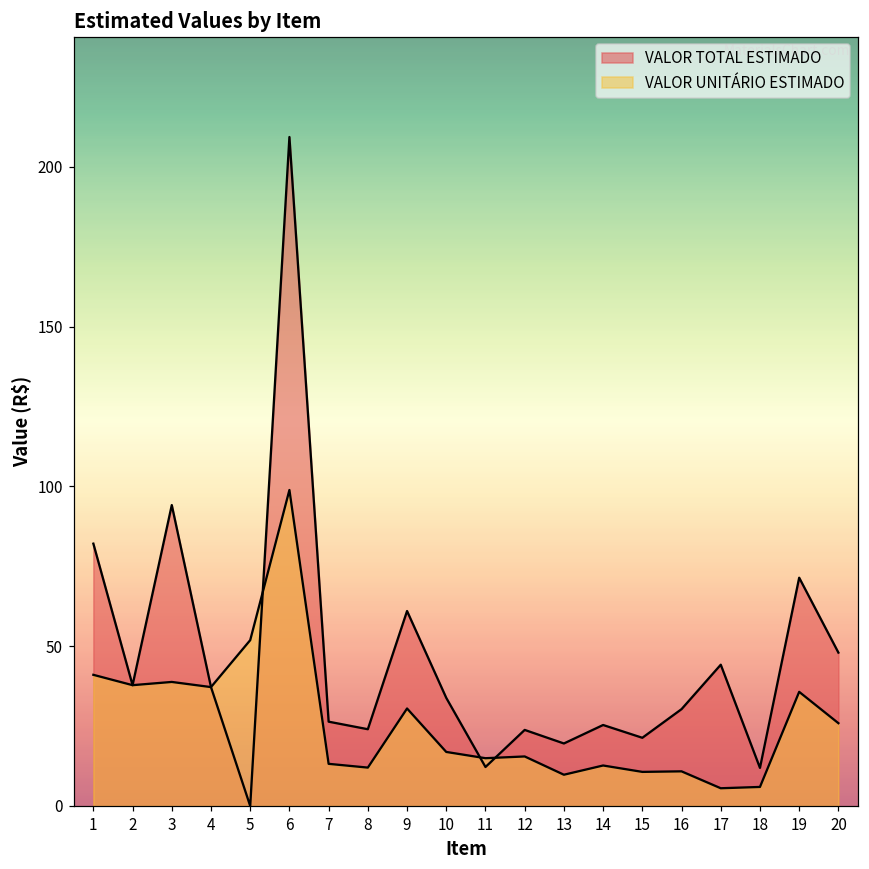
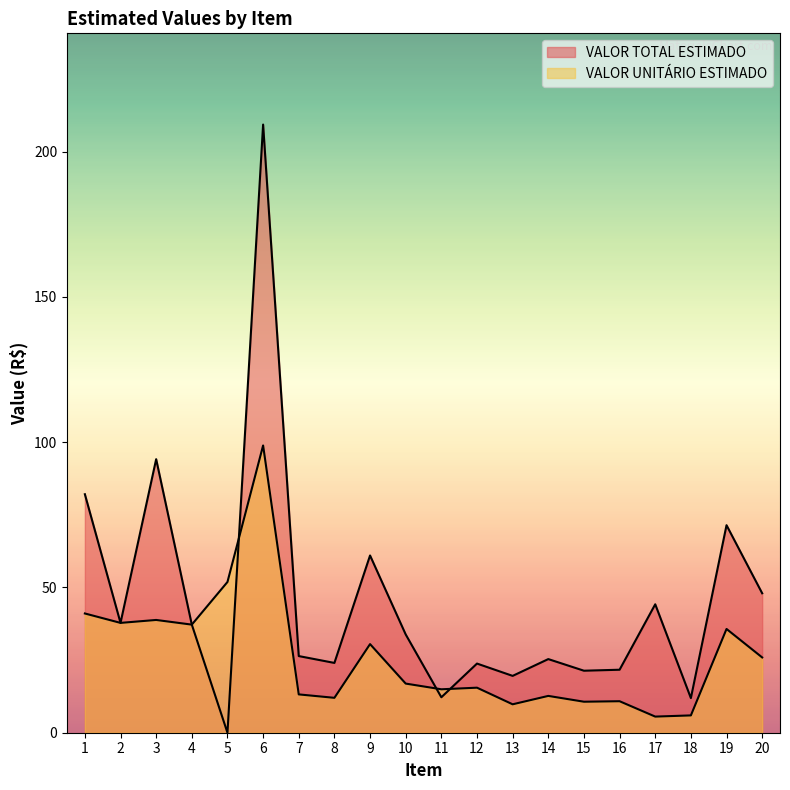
  {
    "VALOR TOTAL ESTIMADO": {
      "1": 82,
      "3": 94,
      "5": 0,
      "6": 209,
      "7": 26,
      "8": 24,
      "9": 61,
      "10": 34,
      "11": 12,
      "12": 24,
      "13": 20,
      "14": 25,
      "15": 21,
-     "16": 30,
+     "16": 22,
      "17": 44,
      "18": 12,
      "19": 71,
      "20": 48
    },
    "VALOR UNITÁRIO ESTIMADO": {
      "1": 41,
      "3": 39,
      "5": 52,
      "6": 99,
      "7": 13,
      "8": 12,
      "9": 31,
      "10": 17,
      "11": 15,
      "12": 16,
      "13": 10,
      "14": 13,
      "15": 11,
      "16": 11,
      "17": 6,
      "18": 6,
      "19": 36,
      "20": 26
    }
  }
